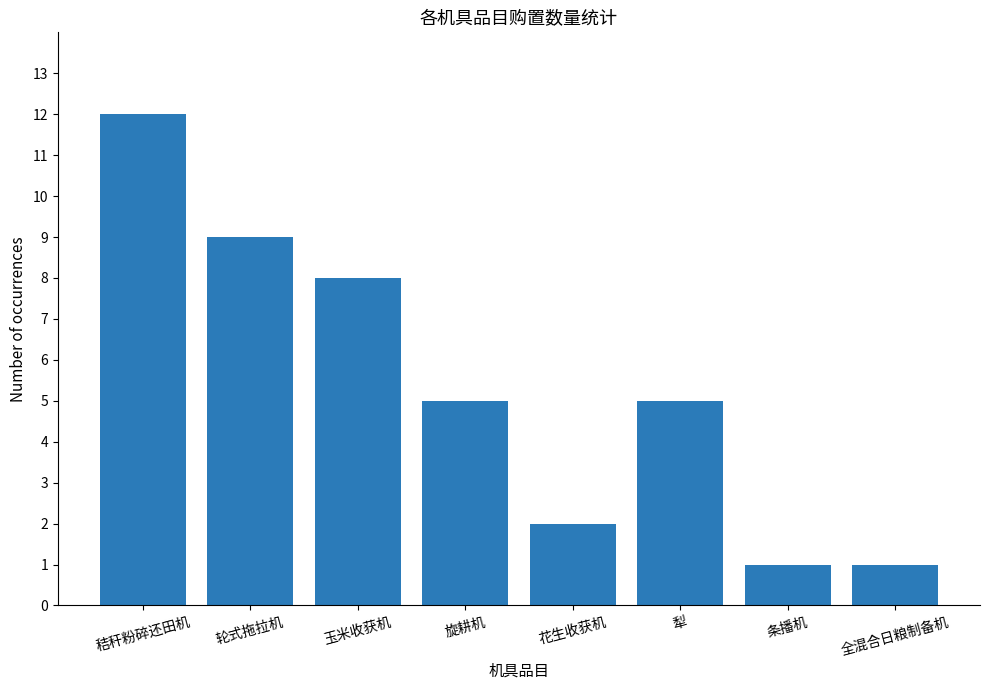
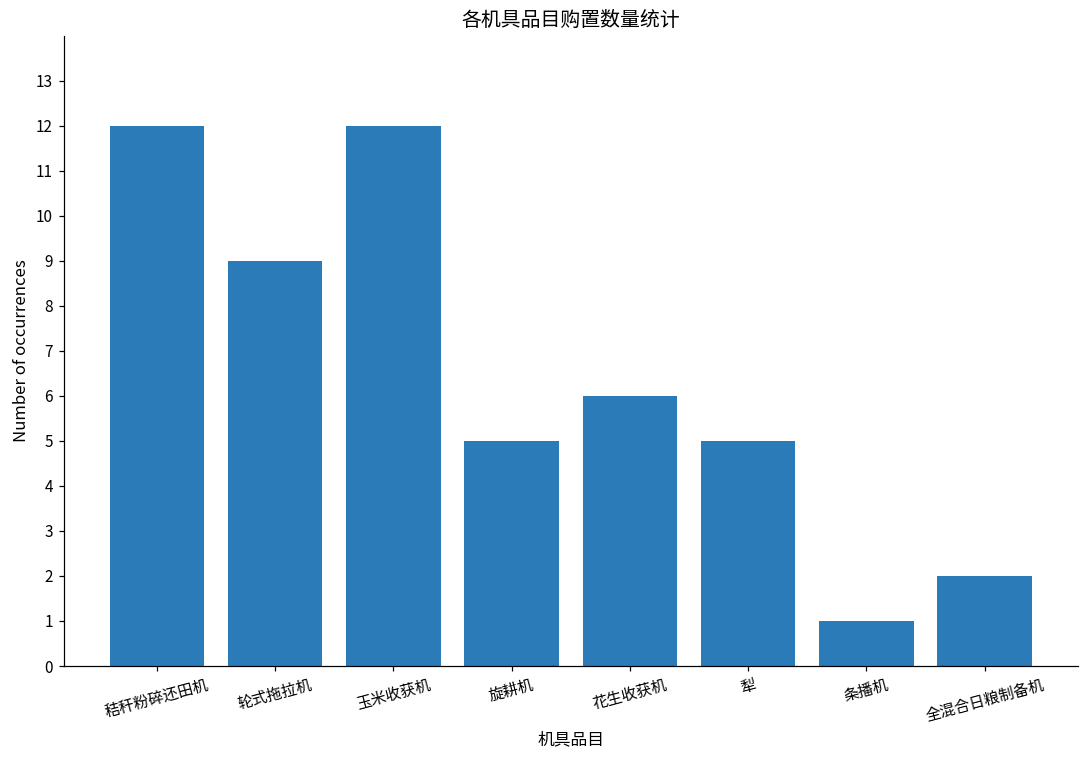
  {
    "秸秆粉碎还田机": 12,
    "轮式拖拉机": 9,
-   "玉米收获机": 8,
+   "玉米收获机": 12,
    "旋耕机": 5,
-   "花生收获机": 2,
+   "花生收获机": 6,
    "犁": 5,
    "条播机": 1,
-   "全混合日粮制备机": 1
+   "全混合日粮制备机": 2
  }
